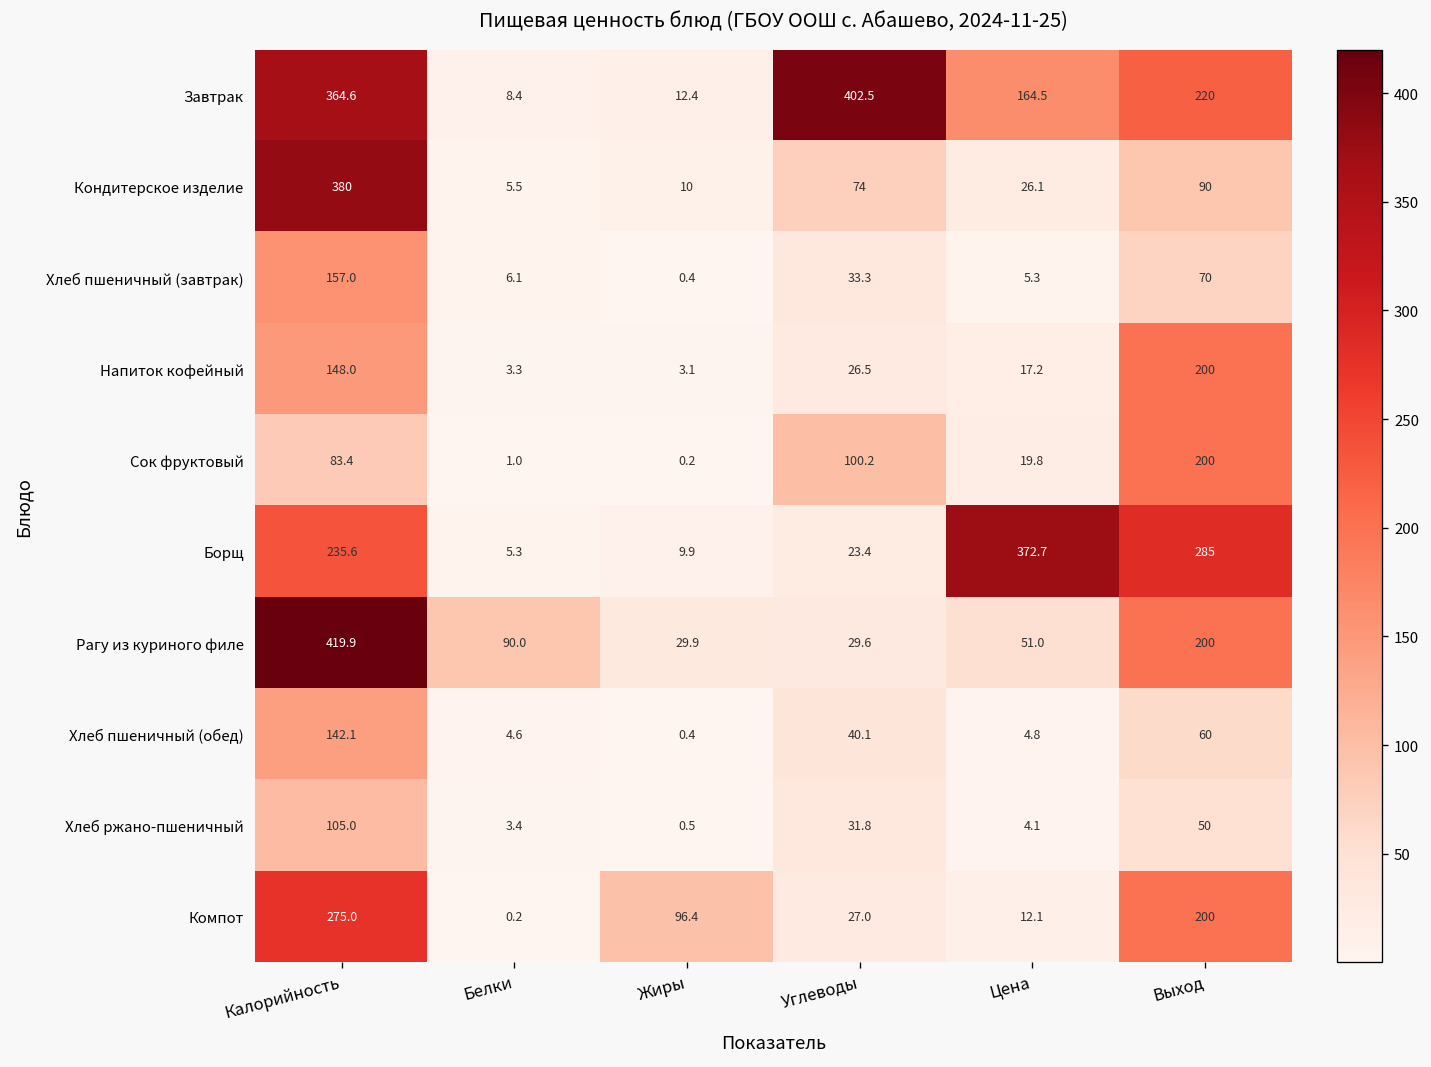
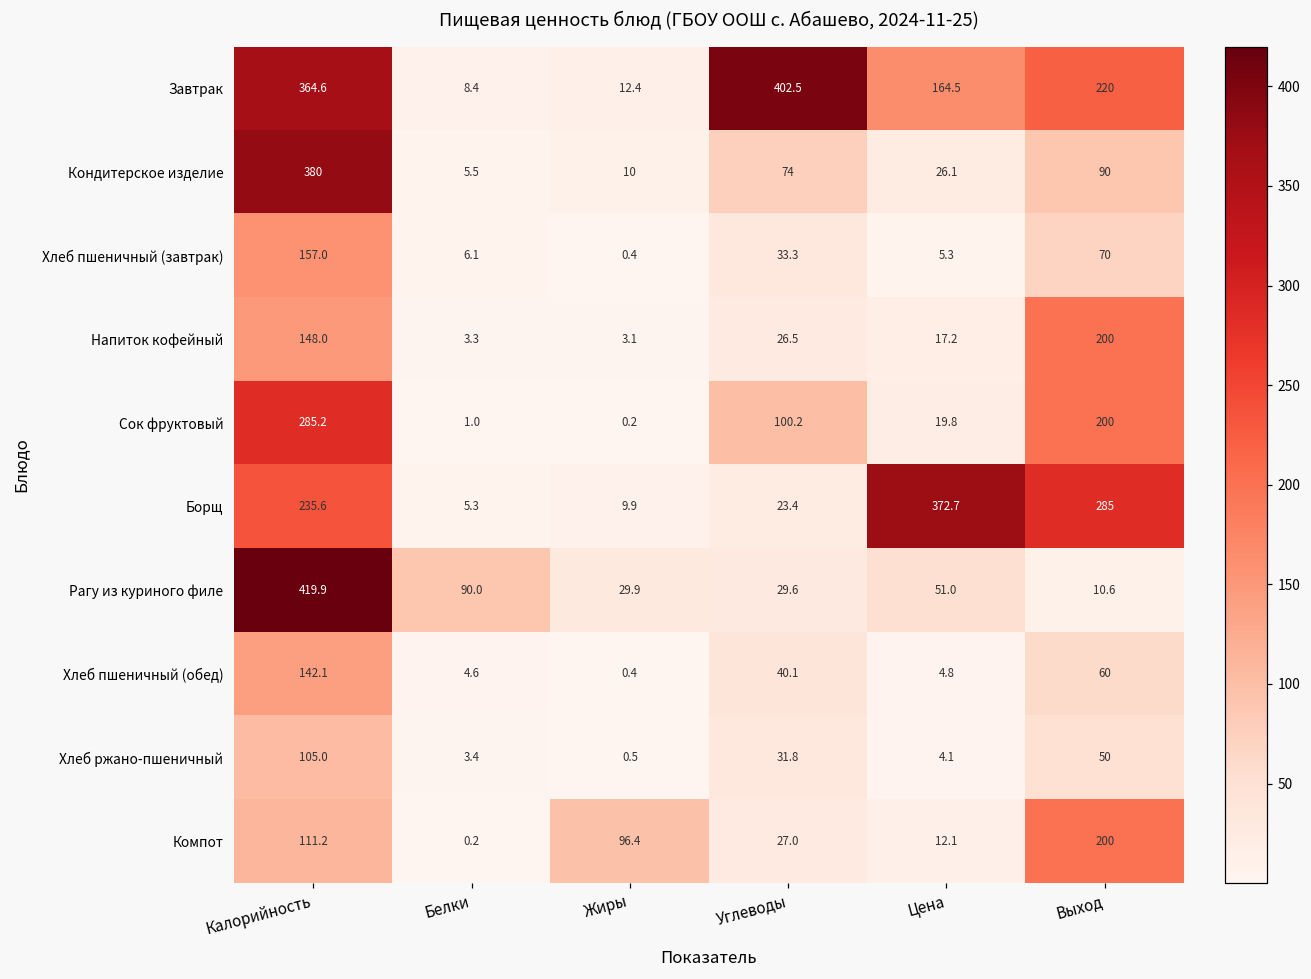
  {
    "Завтрак": {
      "Калорийность": 364.6,
      "Белки": 8.4,
      "Жиры": 12.4,
      "Углеводы": 402.5,
      "Цена": 164.5,
      "Выход": 220
    },
    "Кондитерское изделие": {
      "Калорийность": 380,
      "Белки": 5.5,
      "Жиры": 10,
      "Углеводы": 74,
      "Цена": 26.1,
      "Выход": 90
    },
    "Хлеб пшеничный (завтрак)": {
      "Калорийность": 157.0,
      "Белки": 6.1,
      "Жиры": 0.4,
      "Углеводы": 33.3,
      "Цена": 5.3,
      "Выход": 70
    },
    "Напиток кофейный": {
      "Калорийность": 148.0,
      "Белки": 3.3,
      "Жиры": 3.1,
      "Углеводы": 26.5,
      "Цена": 17.2,
      "Выход": 200
    },
    "Сок фруктовый": {
-     "Калорийность": 83.4,
+     "Калорийность": 285.2,
      "Белки": 1.0,
      "Жиры": 0.2,
      "Углеводы": 100.2,
      "Цена": 19.8,
      "Выход": 200
    },
    "Борщ": {
      "Калорийность": 235.6,
      "Белки": 5.3,
      "Жиры": 9.9,
      "Углеводы": 23.4,
      "Цена": 372.7,
      "Выход": 285
    },
    "Рагу из куриного филе": {
      "Калорийность": 419.9,
      "Белки": 90.0,
      "Жиры": 29.9,
      "Углеводы": 29.6,
      "Цена": 51.0,
-     "Выход": 200
+     "Выход": 10.6
    },
    "Хлеб пшеничный (обед)": {
      "Калорийность": 142.1,
      "Белки": 4.6,
      "Жиры": 0.4,
      "Углеводы": 40.1,
      "Цена": 4.8,
      "Выход": 60
    },
    "Хлеб ржано-пшеничный": {
      "Калорийность": 105.0,
      "Белки": 3.4,
      "Жиры": 0.5,
      "Углеводы": 31.8,
      "Цена": 4.1,
      "Выход": 50
    },
    "Компот": {
-     "Калорийность": 275.0,
+     "Калорийность": 111.2,
      "Белки": 0.2,
      "Жиры": 96.4,
      "Углеводы": 27.0,
      "Цена": 12.1,
      "Выход": 200
    }
  }
